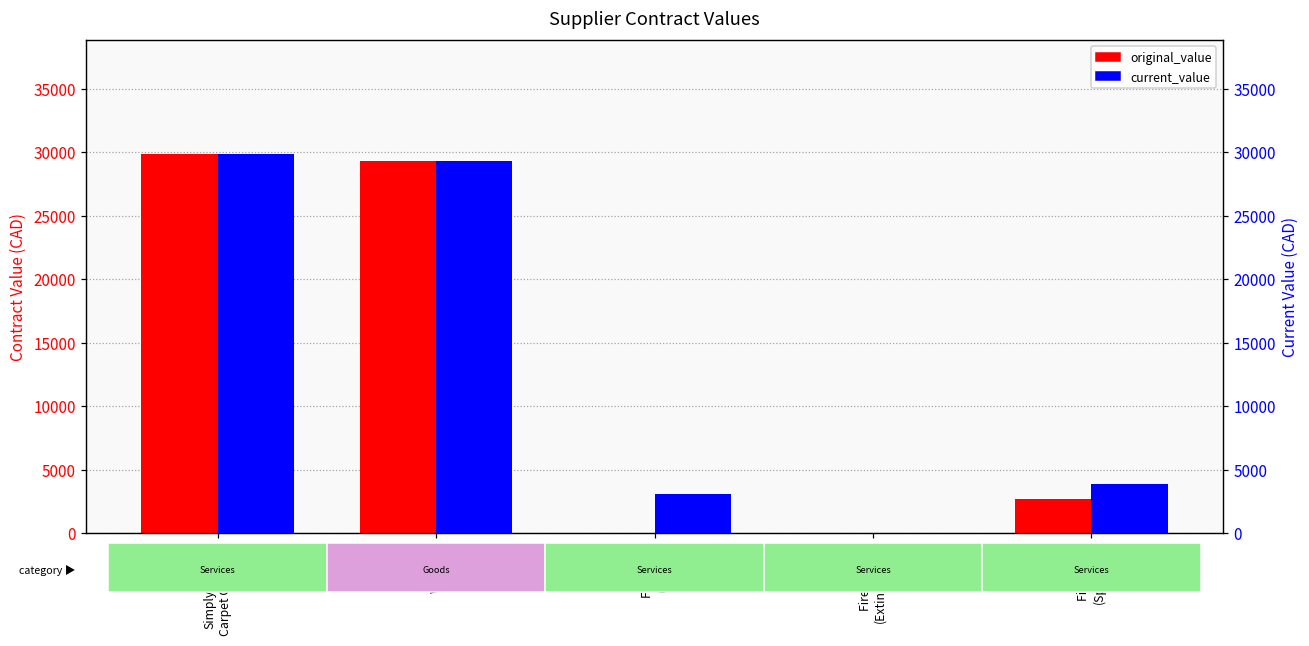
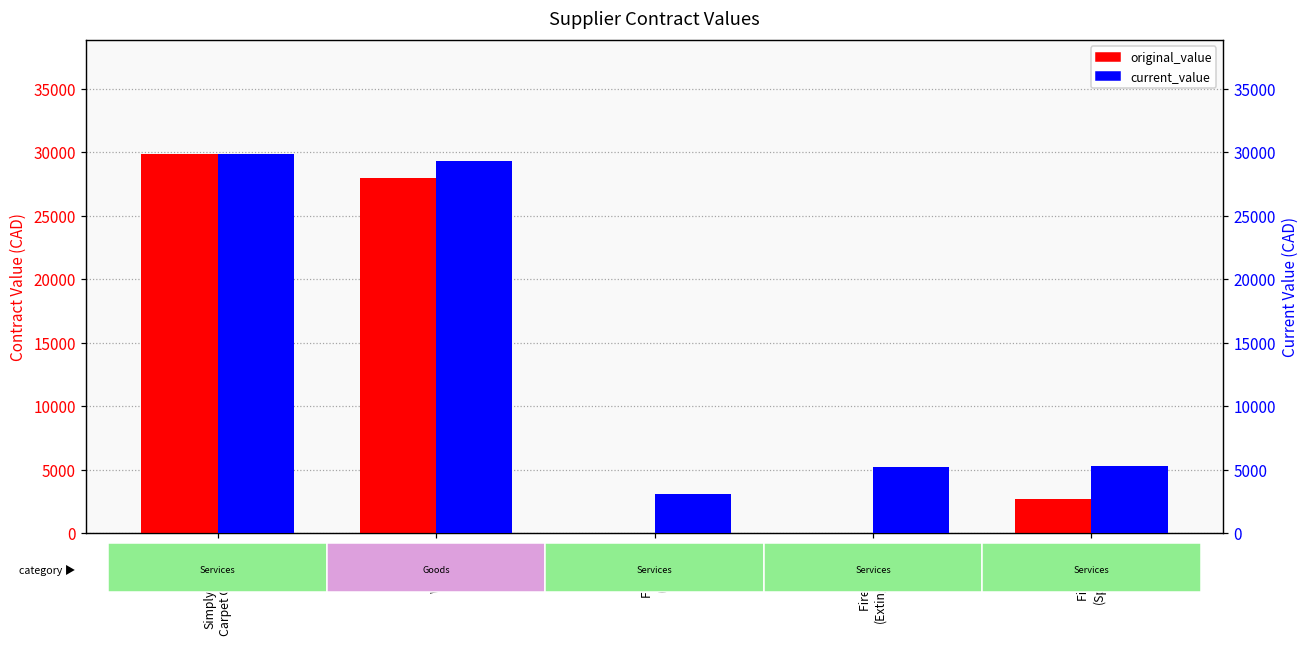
  {
    "original_value": {
      "Simplydabest Carpet Cleaning": 29900,
-     "Weclean": 29300,
+     "Weclean": 28000,
      "Fire Prev. (Alarm)": 0,
      "Fire Prev. (Extinguisher)": 0,
      "Fire Prev. (Sprinkler)": 2700
    },
    "current_value": {
      "Simplydabest Carpet Cleaning": 29900,
      "Weclean": 29300,
      "Fire Prev. (Alarm)": 3100,
-     "Fire Prev. (Extinguisher)": 0,
-     "Fire Prev. (Sprinkler)": 3800
+     "Fire Prev. (Extinguisher)": 5200,
+     "Fire Prev. (Sprinkler)": 5200
    }
  }
